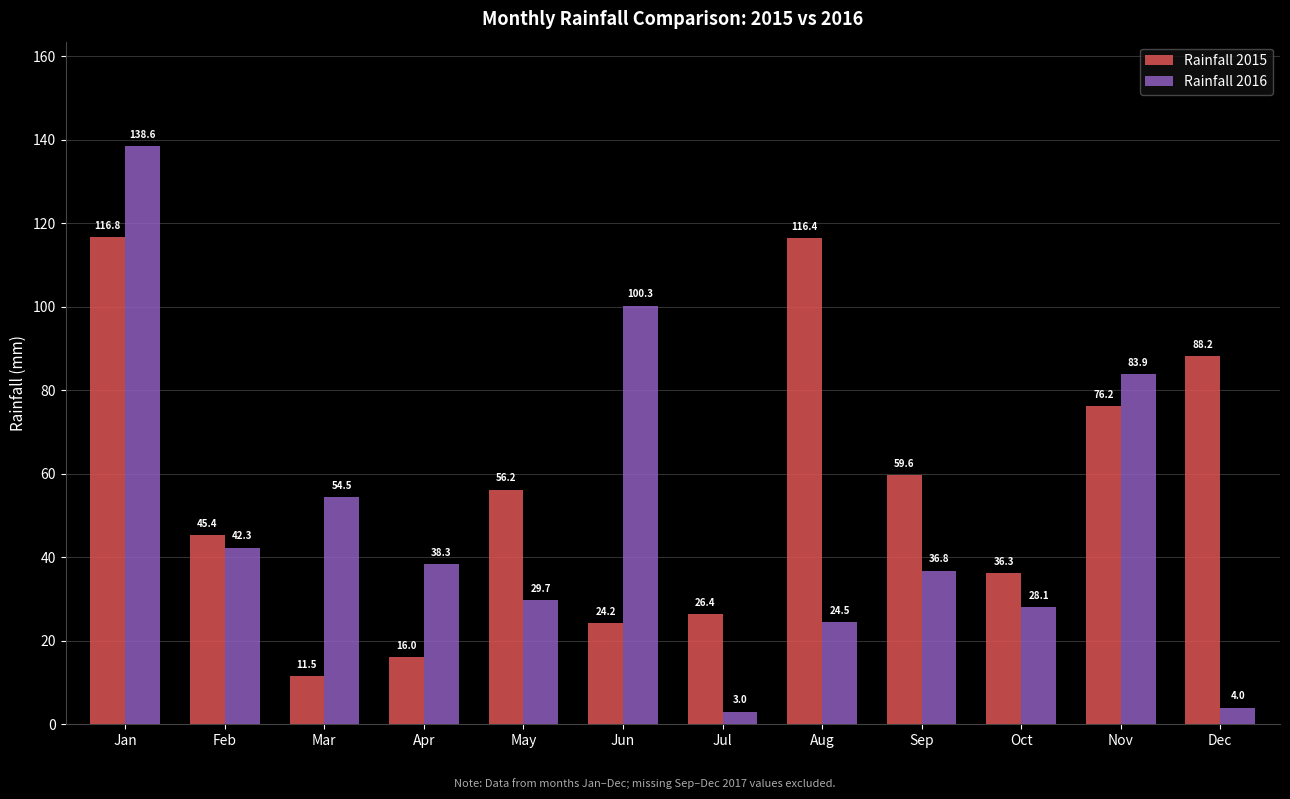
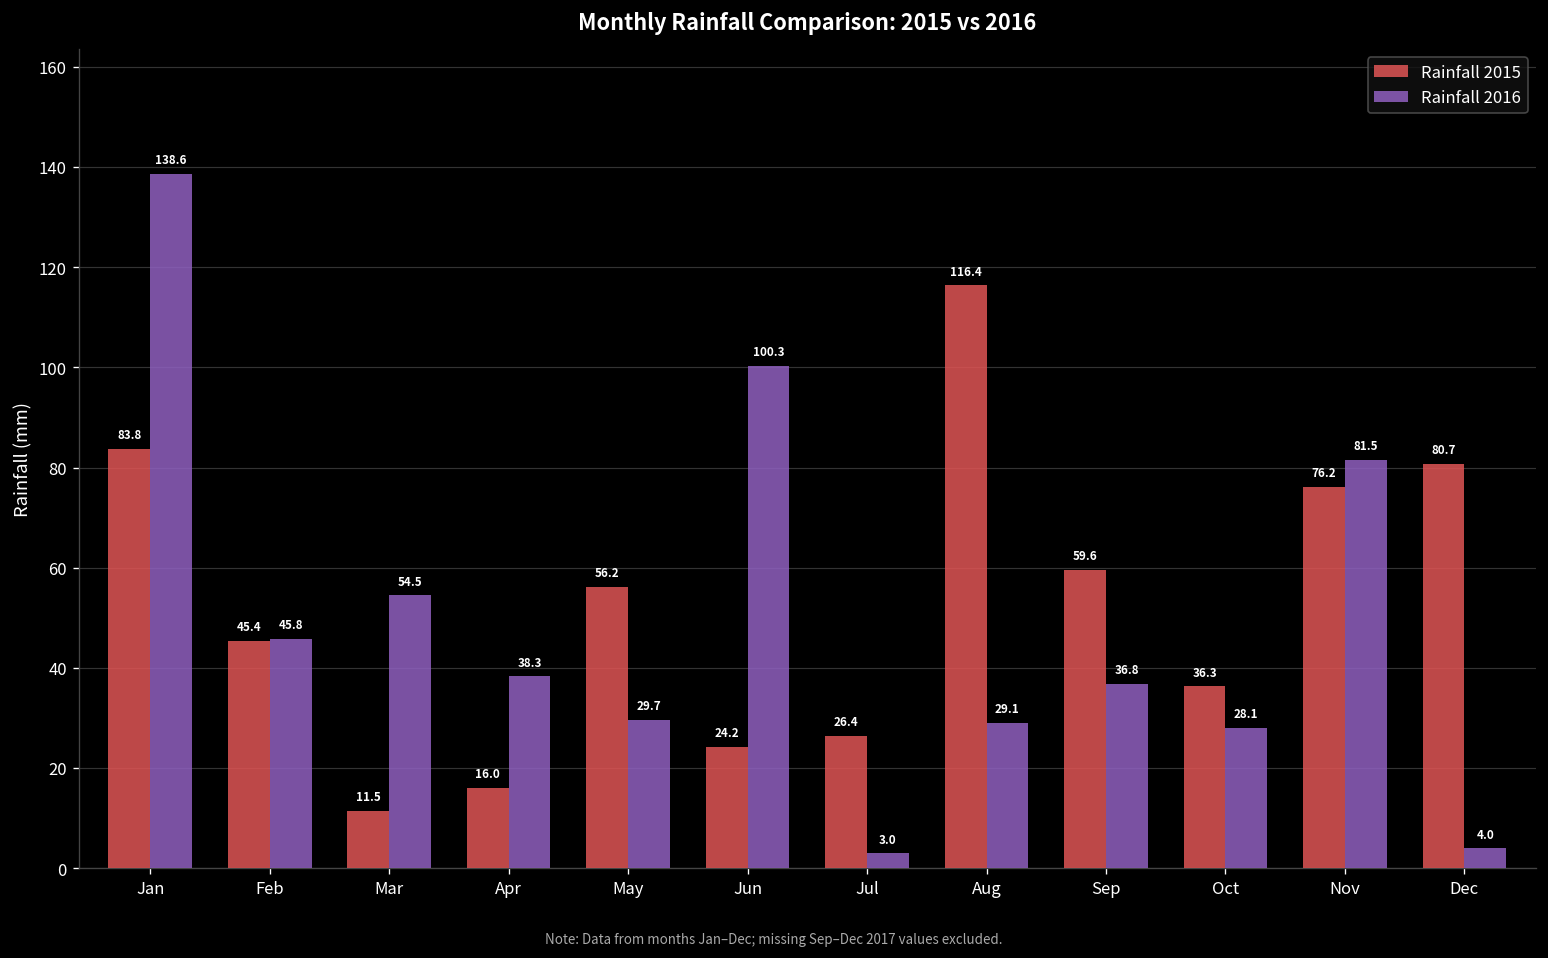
  {
    "Rainfall 2015": {
-     "Jan": 116.8,
+     "Jan": 83.8,
      "Feb": 45.4,
      "Mar": 11.5,
      "Apr": 16.0,
      "May": 56.2,
      "Jun": 24.2,
      "Jul": 26.4,
      "Aug": 116.4,
      "Sep": 59.6,
      "Oct": 36.3,
      "Nov": 76.2,
-     "Dec": 88.2
+     "Dec": 80.7
    },
    "Rainfall 2016": {
      "Jan": 138.6,
-     "Feb": 42.3,
+     "Feb": 45.8,
      "Mar": 54.5,
      "Apr": 38.3,
      "May": 29.7,
      "Jun": 100.3,
      "Jul": 3.0,
-     "Aug": 24.5,
+     "Aug": 29.1,
      "Sep": 36.8,
      "Oct": 28.1,
-     "Nov": 83.9,
+     "Nov": 81.5,
      "Dec": 4.0
    }
  }
